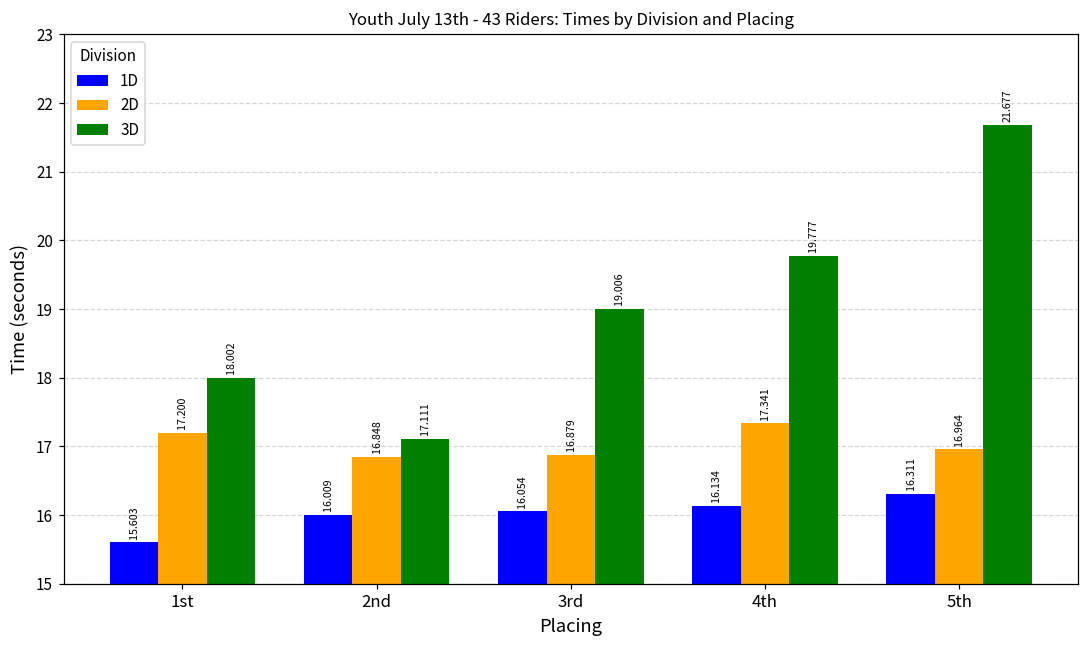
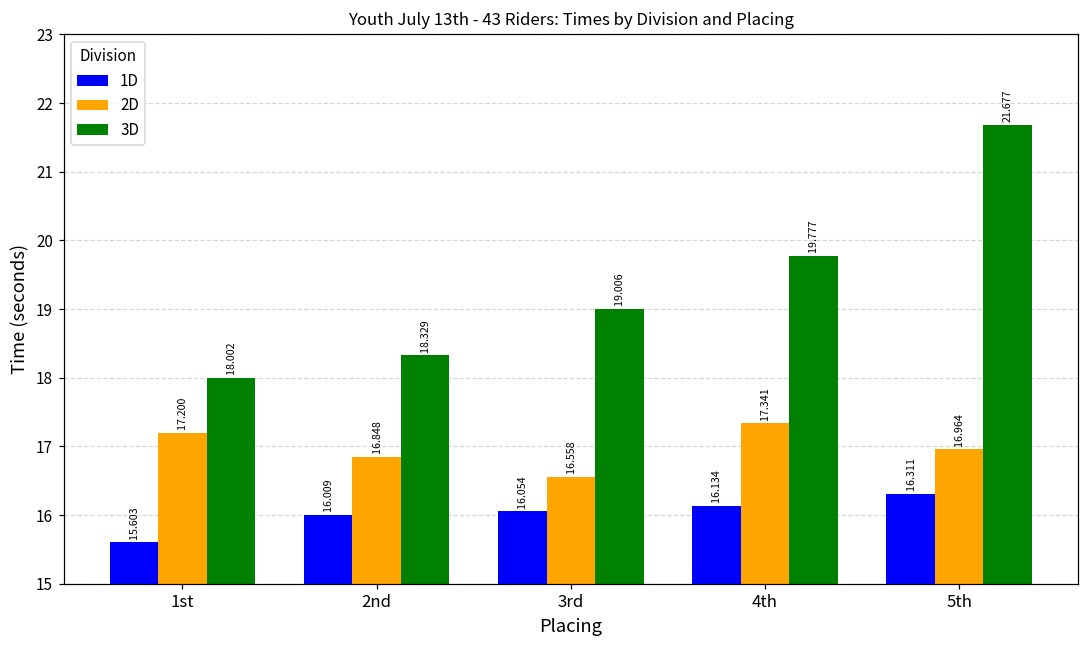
  {
    "1D": {
      "1st": 15.603,
      "2nd": 16.009,
      "3rd": 16.054,
      "4th": 16.134,
      "5th": 16.311
    },
    "2D": {
      "1st": 17.200,
      "2nd": 16.848,
-     "3rd": 16.879,
+     "3rd": 16.558,
      "4th": 17.341,
      "5th": 16.964
    },
    "3D": {
      "1st": 18.002,
-     "2nd": 17.111,
+     "2nd": 18.329,
      "3rd": 19.006,
      "4th": 19.777,
      "5th": 21.677
    }
  }
